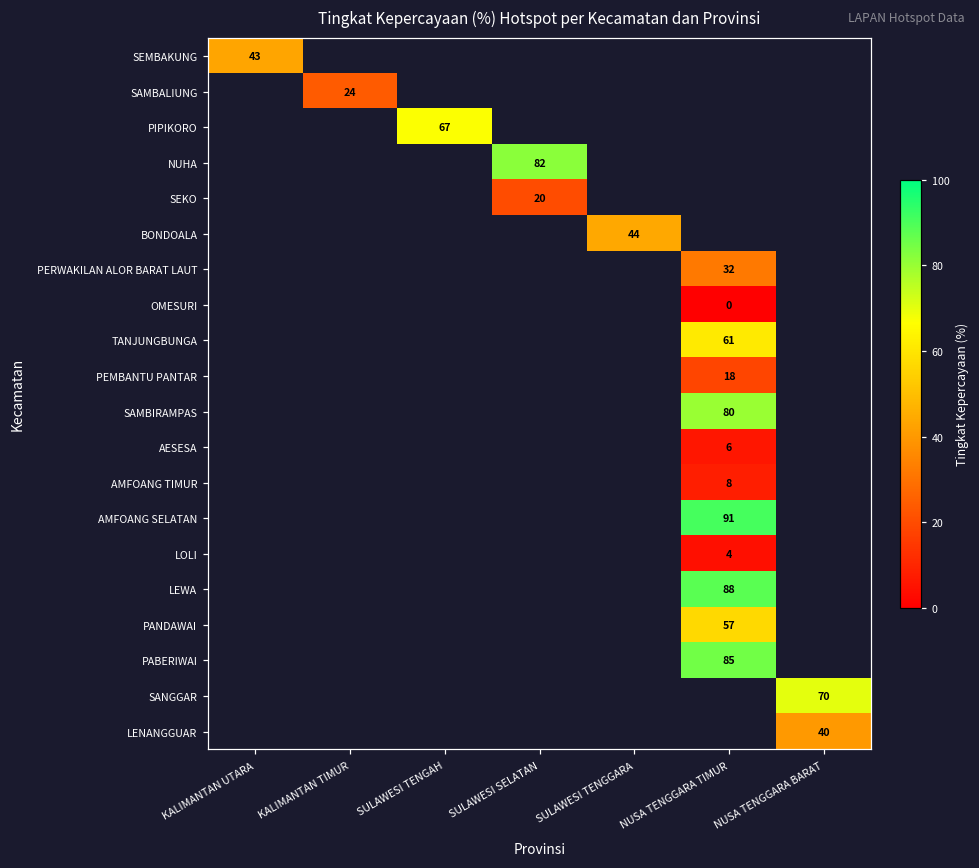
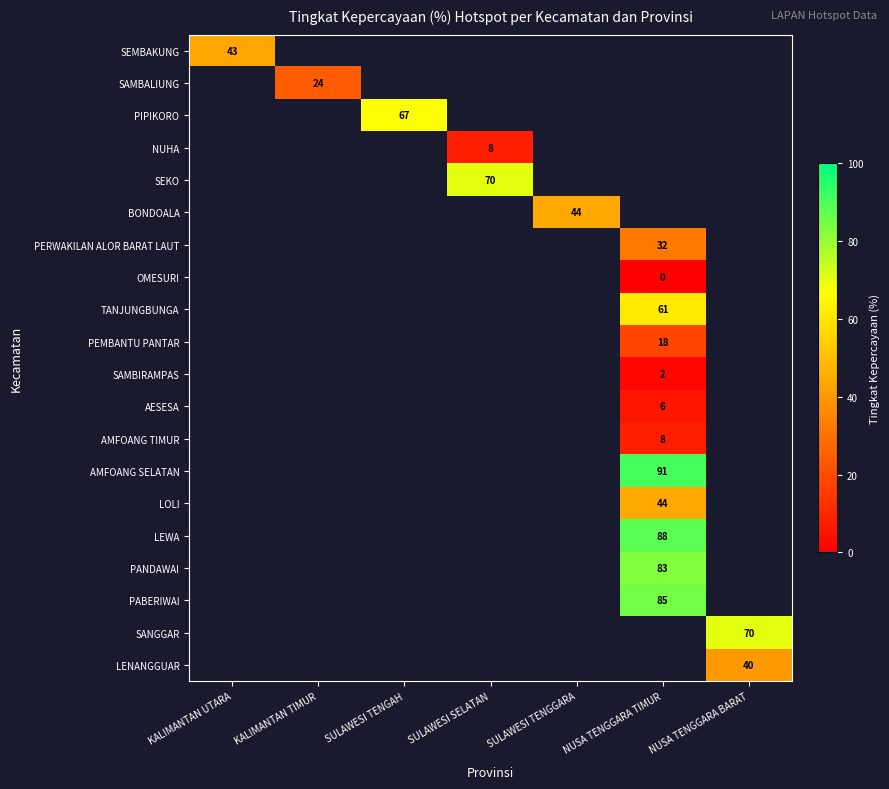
  {
    "SEMBAKUNG": {
      "KALIMANTAN UTARA": 43
    },
    "SAMBALIUNG": {
      "KALIMANTAN TIMUR": 24
    },
    "PIPIKORO": {
      "SULAWESI TENGAH": 67
    },
    "NUHA": {
-     "SULAWESI SELATAN": 82
+     "SULAWESI SELATAN": 8
    },
    "SEKO": {
-     "SULAWESI SELATAN": 20
+     "SULAWESI SELATAN": 70
    },
    "BONDOALA": {
      "SULAWESI TENGGARA": 44
    },
    "PERWAKILAN ALOR BARAT LAUT": {
      "NUSA TENGGARA TIMUR": 32
    },
    "OMESURI": {
      "NUSA TENGGARA TIMUR": 0
    },
    "TANJUNGBUNGA": {
      "NUSA TENGGARA TIMUR": 61
    },
    "PEMBANTU PANTAR": {
      "NUSA TENGGARA TIMUR": 18
    },
    "SAMBIRAMPAS": {
-     "NUSA TENGGARA TIMUR": 80
+     "NUSA TENGGARA TIMUR": 2
    },
    "AESESA": {
      "NUSA TENGGARA TIMUR": 6
    },
    "AMFOANG TIMUR": {
      "NUSA TENGGARA TIMUR": 8
    },
    "AMFOANG SELATAN": {
      "NUSA TENGGARA TIMUR": 91
    },
    "LOLI": {
-     "NUSA TENGGARA TIMUR": 4
+     "NUSA TENGGARA TIMUR": 44
    },
    "LEWA": {
      "NUSA TENGGARA TIMUR": 88
    },
    "PANDAWAI": {
-     "NUSA TENGGARA TIMUR": 57
+     "NUSA TENGGARA TIMUR": 83
    },
    "PABERIWAI": {
      "NUSA TENGGARA TIMUR": 85
    },
    "SANGGAR": {
      "NUSA TENGGARA BARAT": 70
    },
    "LENANGGUAR": {
      "NUSA TENGGARA BARAT": 40
    }
  }
